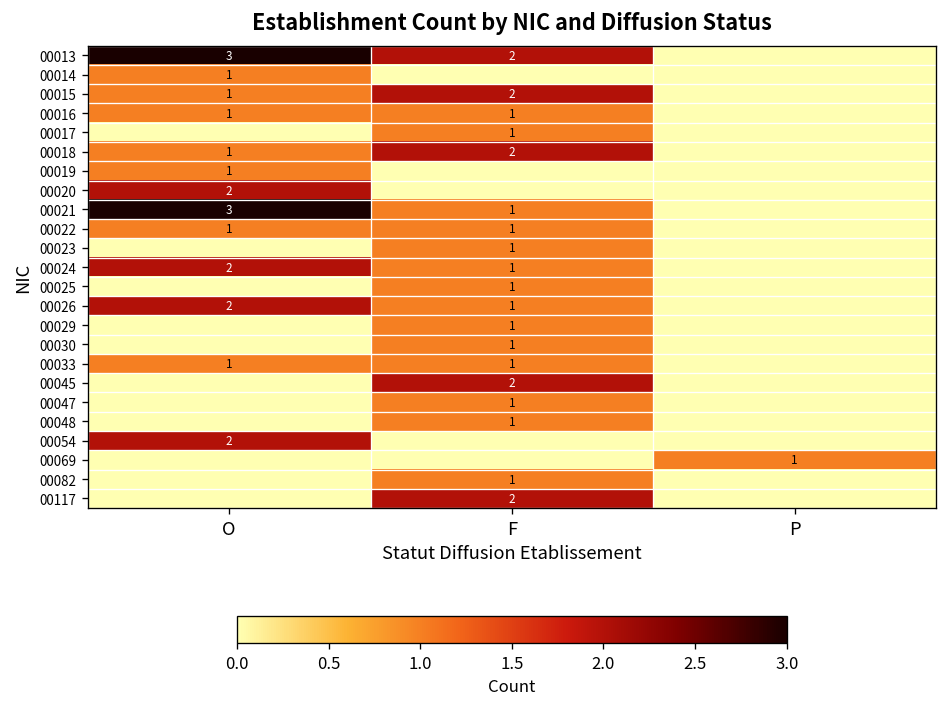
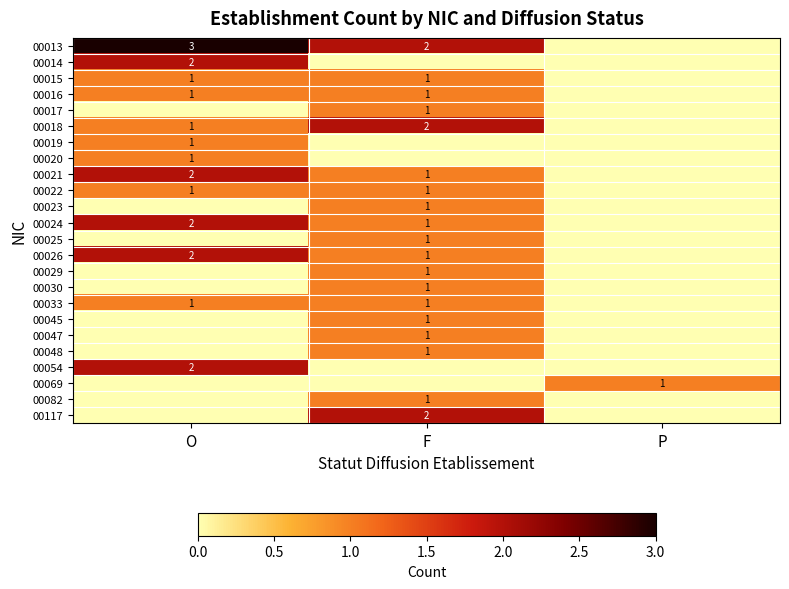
  {
    "00013": {
      "O": 3,
      "F": 2
    },
    "00014": {
-     "O": 1
+     "O": 2
    },
    "00015": {
      "O": 1,
-     "F": 2
+     "F": 1
    },
    "00016": {
      "O": 1,
      "F": 1
    },
    "00017": {
      "F": 1
    },
    "00018": {
      "O": 1,
      "F": 2
    },
    "00019": {
      "O": 1
    },
    "00020": {
-     "O": 2
+     "O": 1
    },
    "00021": {
-     "O": 3,
+     "O": 2,
      "F": 1
    },
    "00022": {
      "O": 1,
      "F": 1
    },
    "00023": {
      "F": 1
    },
    "00024": {
      "O": 2,
      "F": 1
    },
    "00025": {
      "F": 1
    },
    "00026": {
      "O": 2,
      "F": 1
    },
    "00029": {
      "F": 1
    },
    "00030": {
      "F": 1
    },
    "00033": {
      "O": 1,
      "F": 1
    },
    "00045": {
-     "F": 2
+     "F": 1
    },
    "00047": {
      "F": 1
    },
    "00048": {
      "F": 1
    },
    "00054": {
      "O": 2
    },
    "00069": {
      "P": 1
    },
    "00082": {
      "F": 1
    },
    "00117": {
      "F": 2
    }
  }
